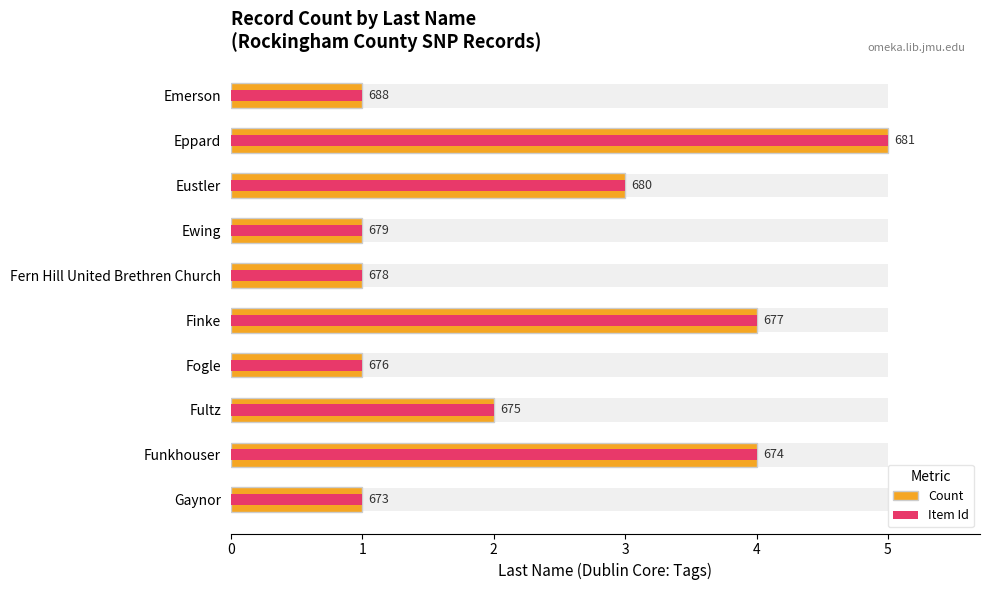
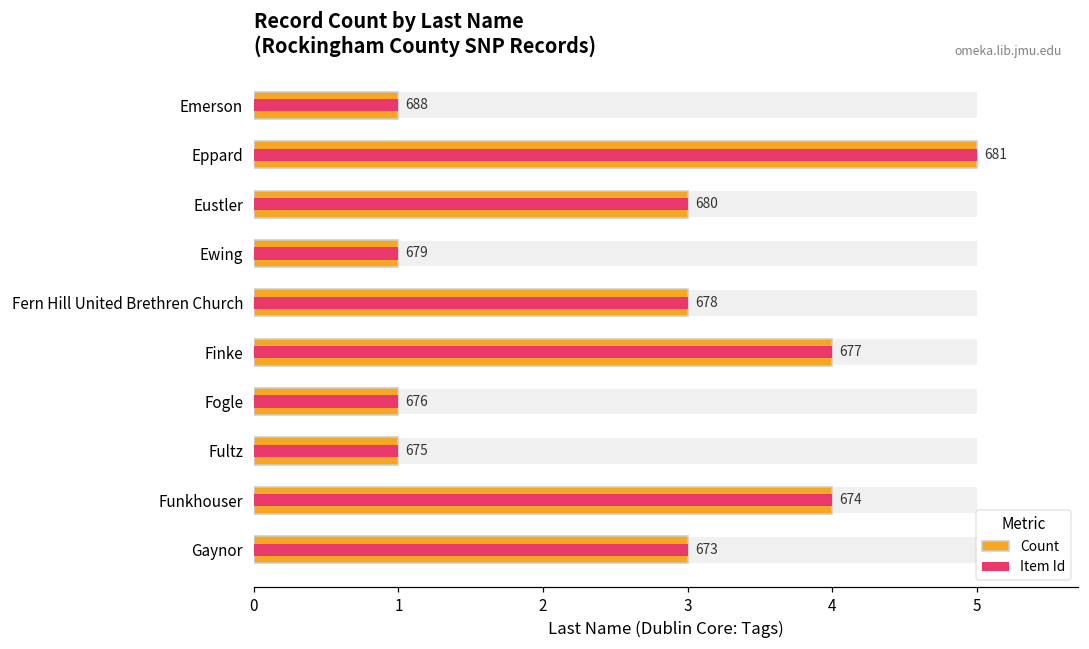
  {
    "Count": {
-     "Fern Hill United Brethren Church": 1,
-     "Fultz": 2,
-     "Gaynor": 1
+     "Fern Hill United Brethren Church": 3,
+     "Fultz": 1,
+     "Gaynor": 3
    }
  }
